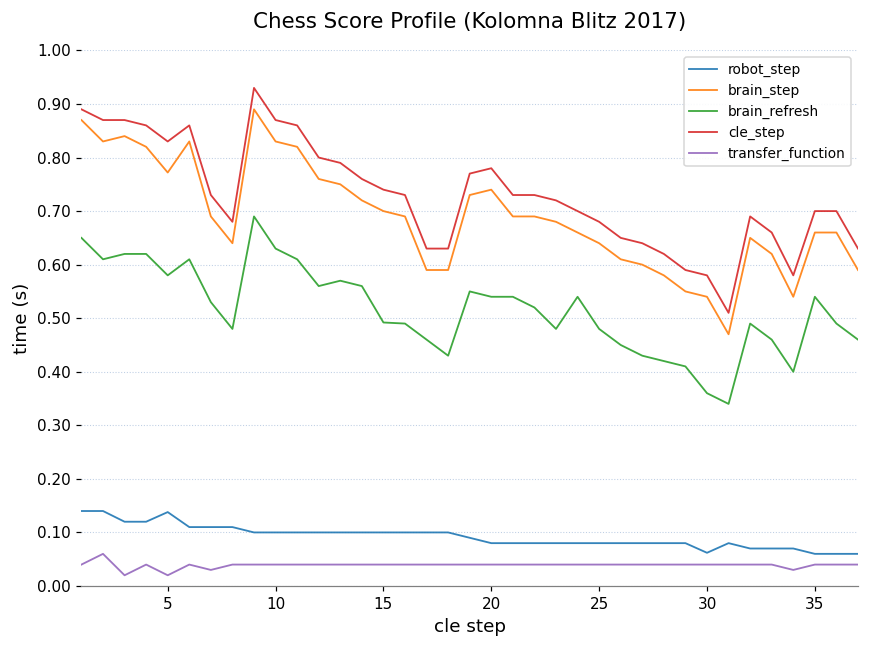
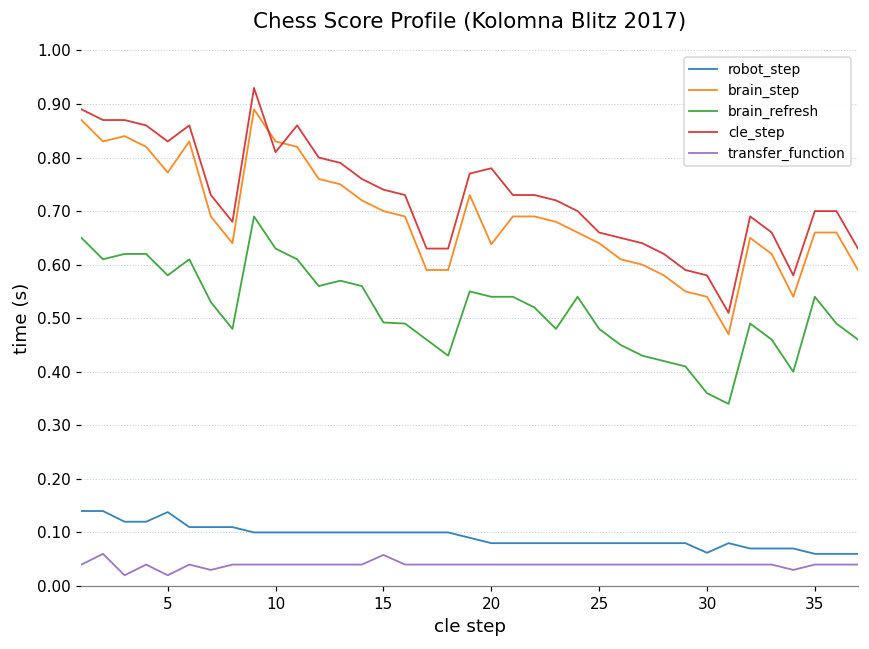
  {
    "robot_step": {
      "5": 0.14,
      "10": 0.10,
      "15": 0.10,
      "20": 0.08,
      "25": 0.08,
      "30": 0.06,
      "35": 0.06
    },
    "brain_step": {
      "5": 0.77,
      "10": 0.83,
      "15": 0.70,
-     "20": 0.74,
+     "20": 0.64,
      "25": 0.64,
      "30": 0.54,
      "35": 0.66
    },
    "brain_refresh": {
      "5": 0.58,
      "10": 0.63,
      "15": 0.49,
      "20": 0.54,
      "25": 0.48,
      "30": 0.36,
      "35": 0.54
    },
    "cle_step": {
      "5": 0.83,
-     "10": 0.87,
+     "10": 0.81,
      "15": 0.74,
      "20": 0.78,
-     "25": 0.68,
+     "25": 0.66,
      "30": 0.58,
      "35": 0.70
    },
    "transfer_function": {
      "5": 0.02,
      "10": 0.04,
-     "15": 0.04,
+     "15": 0.06,
      "20": 0.04,
      "25": 0.04,
      "30": 0.04,
      "35": 0.04
    }
  }
